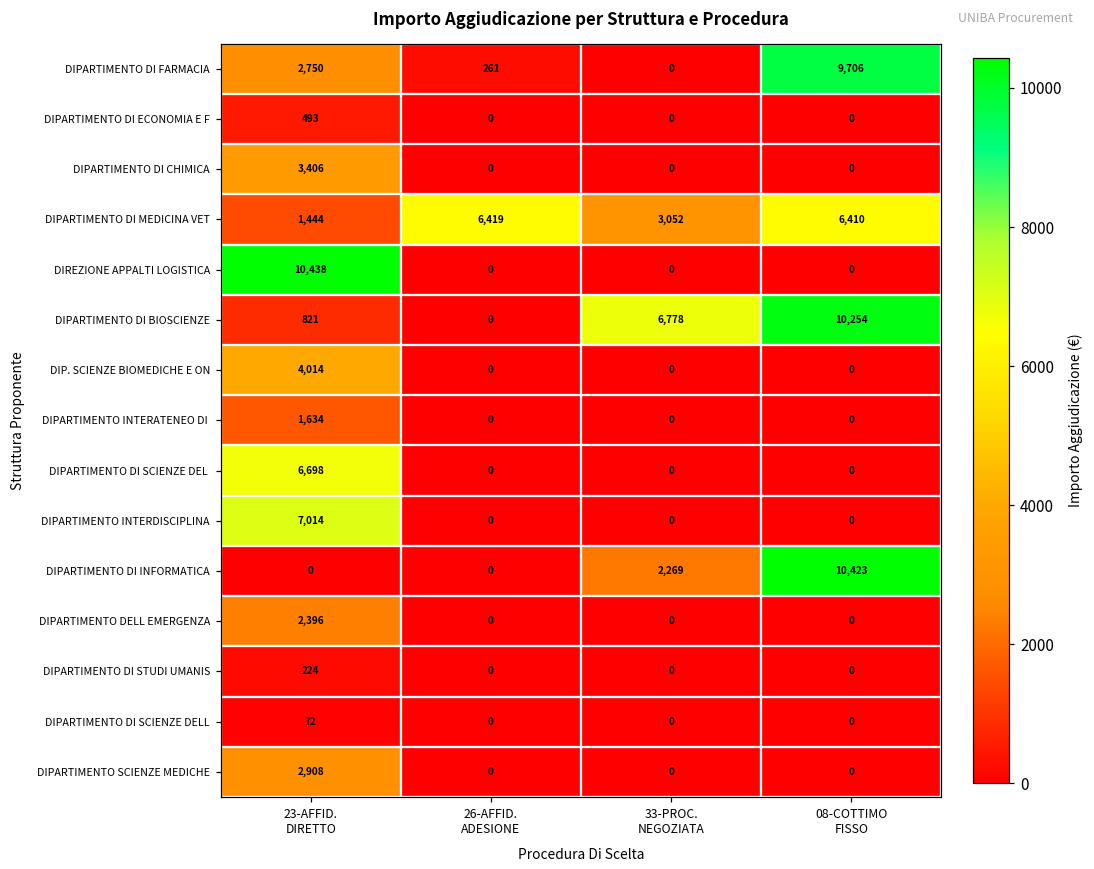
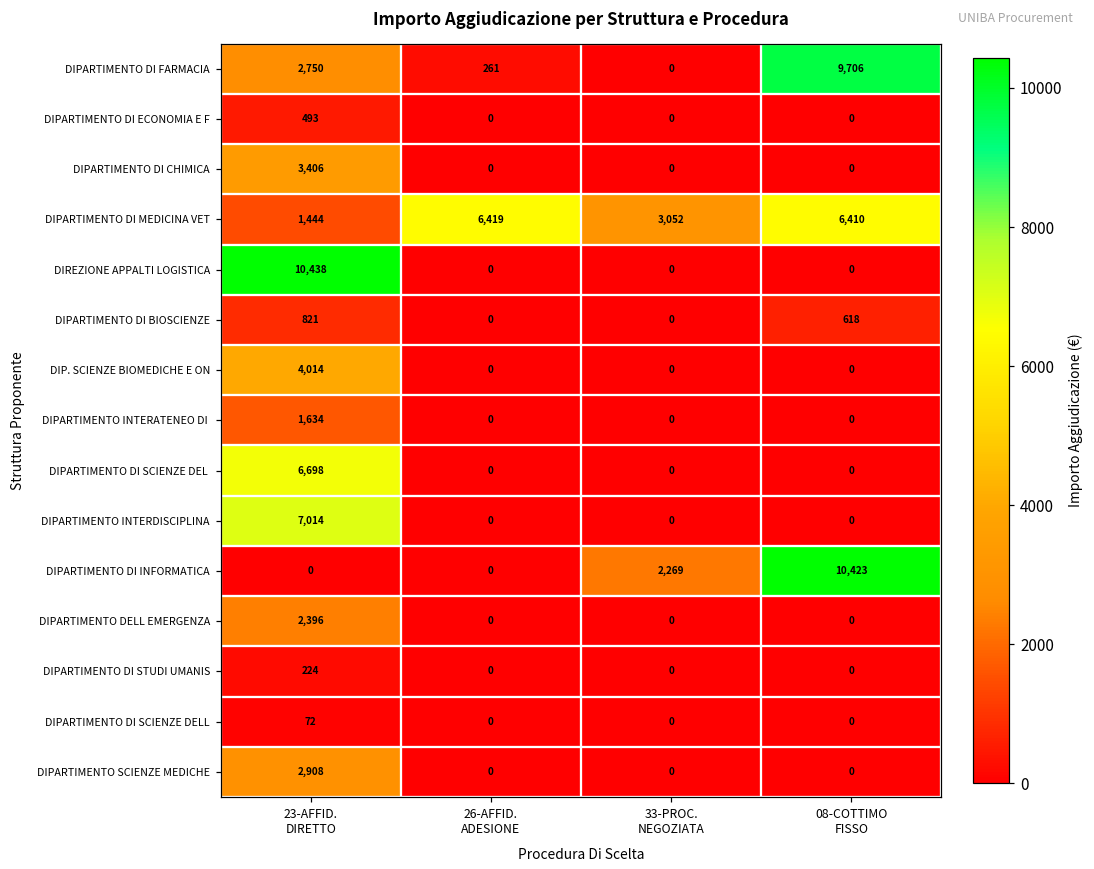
  {
    "DIPARTIMENTO DI FARMACIA": {
      "23-AFFID. DIRETTO": "2,750",
      "26-AFFID. ADESIONE": "261",
      "33-PROC. NEGOZIATA": "0",
      "08-COTTIMO FISSO": "9,706"
    },
    "DIPARTIMENTO DI ECONOMIA E F": {
      "23-AFFID. DIRETTO": "493",
      "26-AFFID. ADESIONE": "0",
      "33-PROC. NEGOZIATA": "0",
      "08-COTTIMO FISSO": "0"
    },
    "DIPARTIMENTO DI CHIMICA": {
      "23-AFFID. DIRETTO": "3,406",
      "26-AFFID. ADESIONE": "0",
      "33-PROC. NEGOZIATA": "0",
      "08-COTTIMO FISSO": "0"
    },
    "DIPARTIMENTO DI MEDICINA VET": {
      "23-AFFID. DIRETTO": "1,444",
      "26-AFFID. ADESIONE": "6,419",
      "33-PROC. NEGOZIATA": "3,052",
      "08-COTTIMO FISSO": "6,410"
    },
    "DIREZIONE APPALTI LOGISTICA": {
      "23-AFFID. DIRETTO": "10,438",
      "26-AFFID. ADESIONE": "0",
      "33-PROC. NEGOZIATA": "0",
      "08-COTTIMO FISSO": "0"
    },
    "DIPARTIMENTO DI BIOSCIENZE": {
      "23-AFFID. DIRETTO": "821",
      "26-AFFID. ADESIONE": "0",
-     "33-PROC. NEGOZIATA": "6,778",
-     "08-COTTIMO FISSO": "10,254"
+     "33-PROC. NEGOZIATA": "0",
+     "08-COTTIMO FISSO": "618"
    },
    "DIP. SCIENZE BIOMEDICHE E ON": {
      "23-AFFID. DIRETTO": "4,014",
      "26-AFFID. ADESIONE": "0",
      "33-PROC. NEGOZIATA": "0",
      "08-COTTIMO FISSO": "0"
    },
    "DIPARTIMENTO INTERATENEO DI": {
      "23-AFFID. DIRETTO": "1,634",
      "26-AFFID. ADESIONE": "0",
      "33-PROC. NEGOZIATA": "0",
      "08-COTTIMO FISSO": "0"
    },
    "DIPARTIMENTO DI SCIENZE DEL": {
      "23-AFFID. DIRETTO": "6,698",
      "26-AFFID. ADESIONE": "0",
      "33-PROC. NEGOZIATA": "0",
      "08-COTTIMO FISSO": "0"
    },
    "DIPARTIMENTO INTERDISCIPLINA": {
      "23-AFFID. DIRETTO": "7,014",
      "26-AFFID. ADESIONE": "0",
      "33-PROC. NEGOZIATA": "0",
      "08-COTTIMO FISSO": "0"
    },
    "DIPARTIMENTO DI INFORMATICA": {
      "23-AFFID. DIRETTO": "0",
      "26-AFFID. ADESIONE": "0",
      "33-PROC. NEGOZIATA": "2,269",
      "08-COTTIMO FISSO": "10,423"
    },
    "DIPARTIMENTO DELL EMERGENZA": {
      "23-AFFID. DIRETTO": "2,396",
      "26-AFFID. ADESIONE": "0",
      "33-PROC. NEGOZIATA": "0",
      "08-COTTIMO FISSO": "0"
    },
    "DIPARTIMENTO DI STUDI UMANIS": {
      "23-AFFID. DIRETTO": "224",
      "26-AFFID. ADESIONE": "0",
      "33-PROC. NEGOZIATA": "0",
      "08-COTTIMO FISSO": "0"
    },
    "DIPARTIMENTO DI SCIENZE DELL": {
      "23-AFFID. DIRETTO": "72",
      "26-AFFID. ADESIONE": "0",
      "33-PROC. NEGOZIATA": "0",
      "08-COTTIMO FISSO": "0"
    },
    "DIPARTIMENTO SCIENZE MEDICHE": {
      "23-AFFID. DIRETTO": "2,908",
      "26-AFFID. ADESIONE": "0",
      "33-PROC. NEGOZIATA": "0",
      "08-COTTIMO FISSO": "0"
    }
  }
